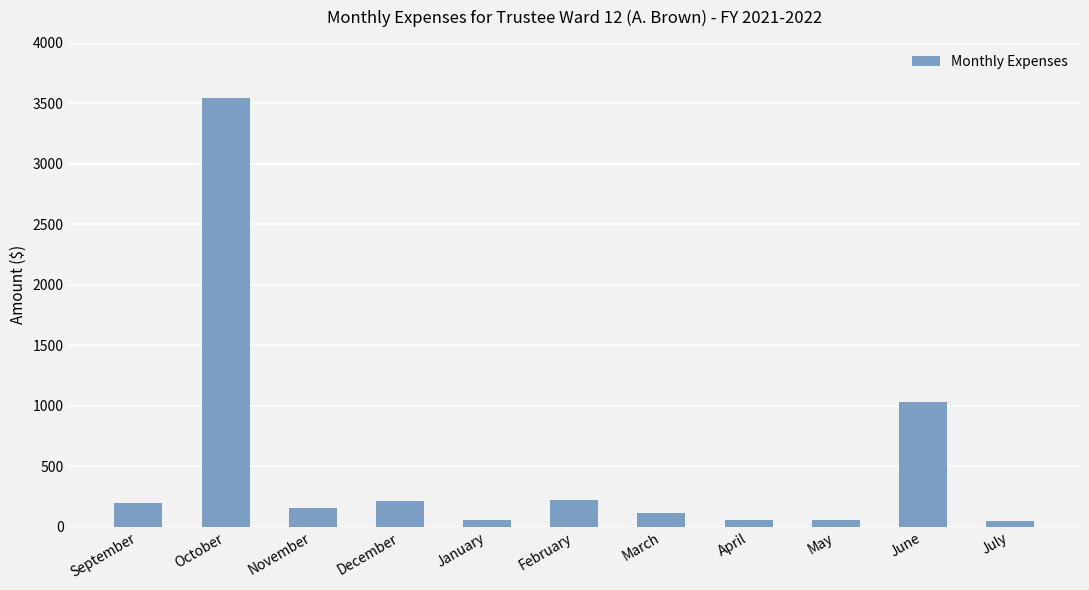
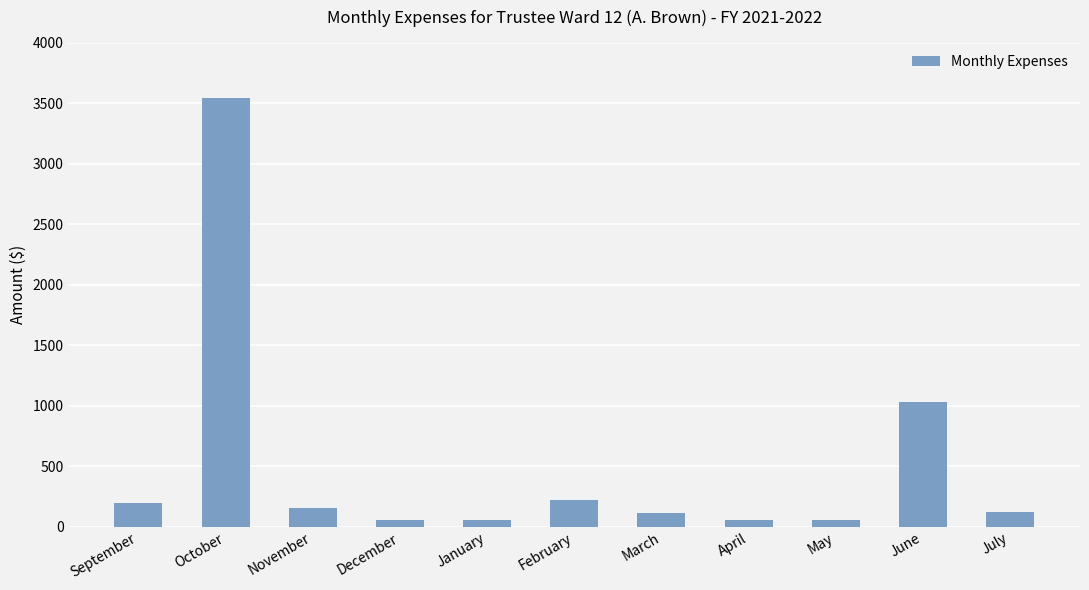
  {
    "September": 200,
    "October": 3550,
    "November": 150,
-   "December": 220,
+   "December": 50,
    "January": 50,
    "February": 220,
    "March": 110,
    "April": 50,
    "May": 50,
    "June": 1030,
-   "July": 50
+   "July": 130
  }
